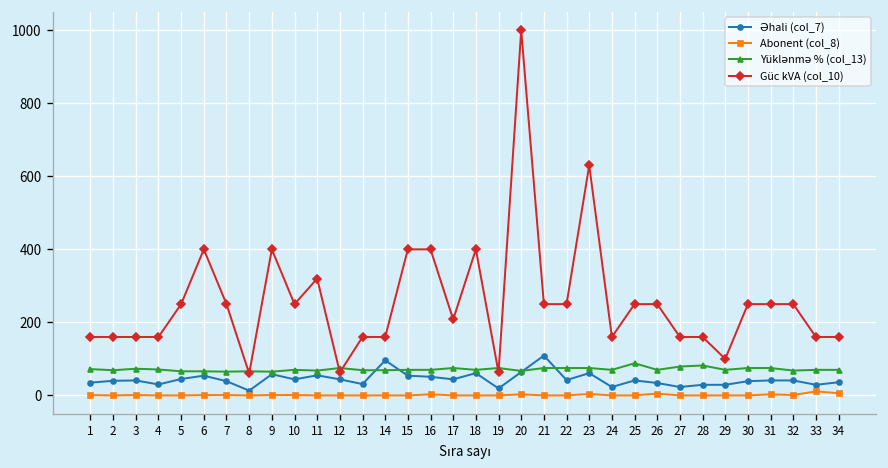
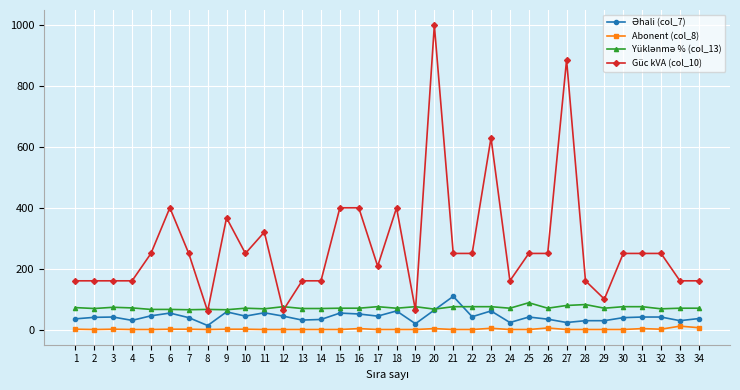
  {
    "Əhali (col_7)": {
      "1": 40,
      "2": 40,
      "3": 40,
      "4": 30,
      "5": 50,
      "6": 50,
      "7": 40,
      "8": 10,
      "10": 40,
      "11": 60,
      "12": 40,
      "13": 30,
-     "14": 100,
+     "14": 30,
      "15": 50,
      "16": 50,
      "17": 40,
      "18": 60,
      "19": 20,
      "21": 110,
      "22": 40,
      "23": 60,
      "24": 20,
      "25": 40,
      "26": 30,
      "27": 20,
      "28": 30,
      "29": 30,
      "30": 40,
      "31": 40,
      "32": 40,
      "33": 30,
      "34": 40
    },
    "Abonent (col_8)": {
      "1": 0,
      "2": 0,
      "3": 0,
      "4": 0,
      "5": 0,
      "6": 0,
      "7": 0,
      "8": 0,
      "9": 0,
      "10": 0,
      "11": 0,
      "12": 0,
      "13": 0,
      "14": 0,
      "15": 0,
      "16": 0,
      "17": 0,
      "18": 0,
      "19": 0,
      "20": 0,
      "21": 0,
      "22": 0,
      "23": 0,
      "24": 0,
      "25": 0,
      "26": 10,
      "27": 0,
      "28": 0,
      "29": 0,
      "30": 0,
      "31": 0,
      "32": 0,
      "33": 10,
      "34": 10
    },
    "Yüklənmə % (col_13)": {
      "1": 70,
      "2": 70,
      "3": 70,
      "4": 70,
      "5": 70,
      "6": 70,
      "7": 70,
      "10": 70,
      "11": 70,
      "12": 80,
      "13": 70,
      "14": 70,
      "15": 70,
      "16": 70,
      "17": 80,
      "18": 70,
      "19": 80,
      "21": 80,
      "22": 80,
      "23": 80,
      "24": 70,
      "25": 90,
      "26": 70,
      "27": 80,
      "28": 80,
      "29": 70,
      "30": 80,
      "31": 80,
      "32": 70,
      "33": 70,
      "34": 70
    },
    "Güc kVA (col_10)": {
      "1": 160,
      "2": 160,
      "3": 160,
      "4": 160,
      "5": 250,
      "6": 400,
      "7": 250,
-     "9": 400,
+     "9": 370,
      "10": 250,
      "11": 320,
      "12": 60,
      "13": 160,
      "14": 160,
      "15": 400,
      "16": 400,
      "17": 210,
      "18": 400,
      "19": 60,
      "20": 1000,
      "21": 250,
      "22": 250,
      "23": 630,
      "24": 160,
      "25": 250,
      "26": 250,
-     "27": 160,
+     "27": 890,
      "28": 160,
      "29": 100,
      "30": 250,
      "31": 250,
      "32": 250,
      "33": 160,
      "34": 160
    }
  }
